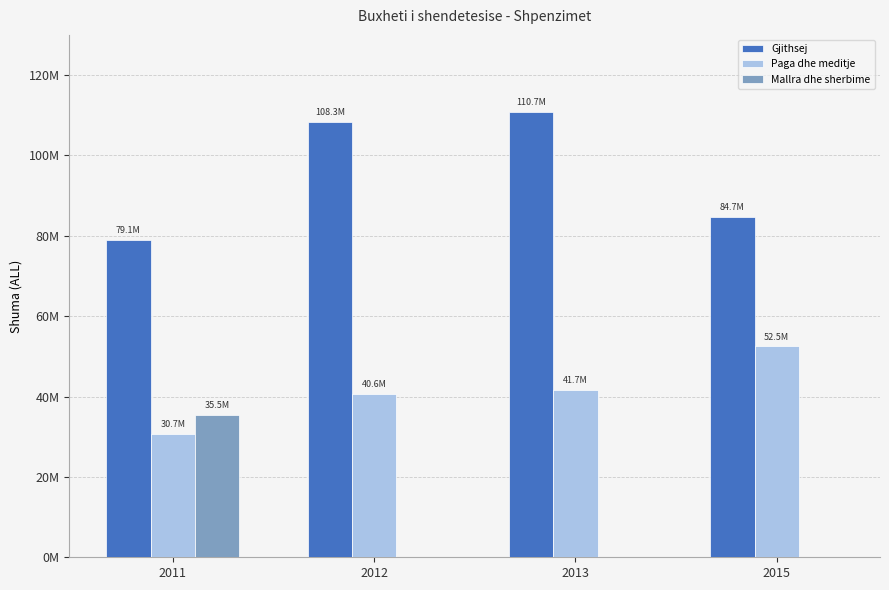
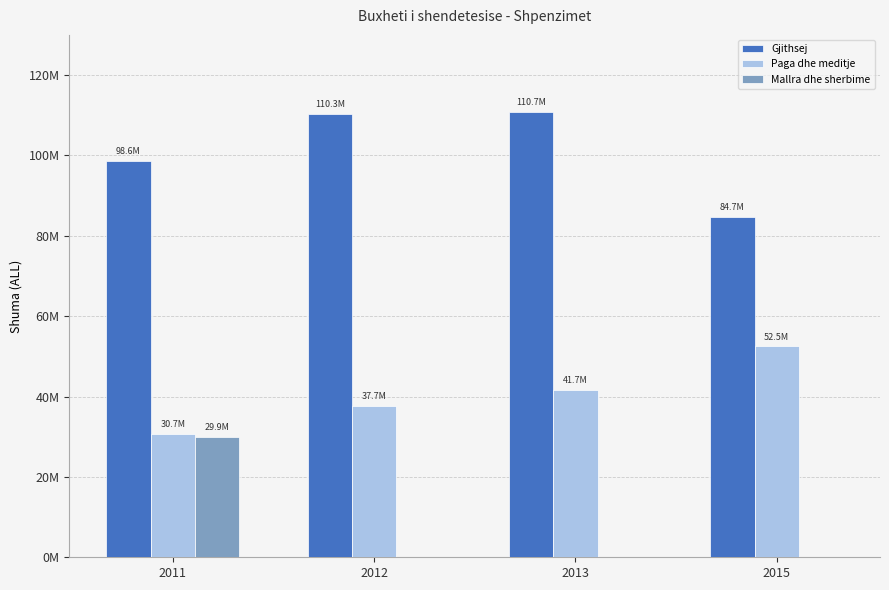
  {
    "Gjithsej": {
-     "2011": "79.1M",
-     "2012": "108.3M",
+     "2011": "98.6M",
+     "2012": "110.3M",
      "2013": "110.7M",
      "2015": "84.7M"
    },
    "Paga dhe meditje": {
      "2011": "30.7M",
-     "2012": "40.6M",
+     "2012": "37.7M",
      "2013": "41.7M",
      "2015": "52.5M"
    },
    "Mallra dhe sherbime": {
-     "2011": "35.5M"
+     "2011": "29.9M"
    }
  }
